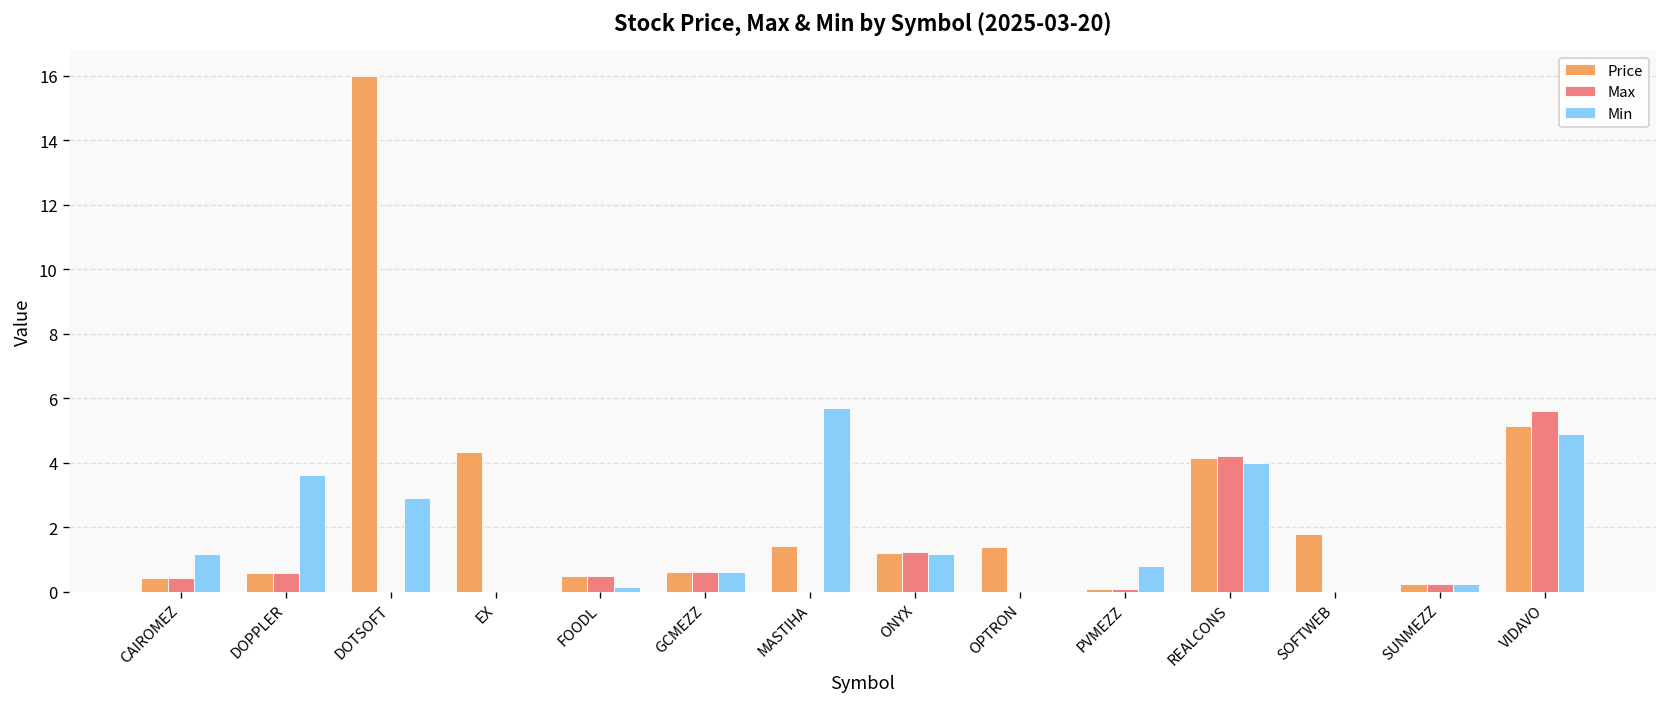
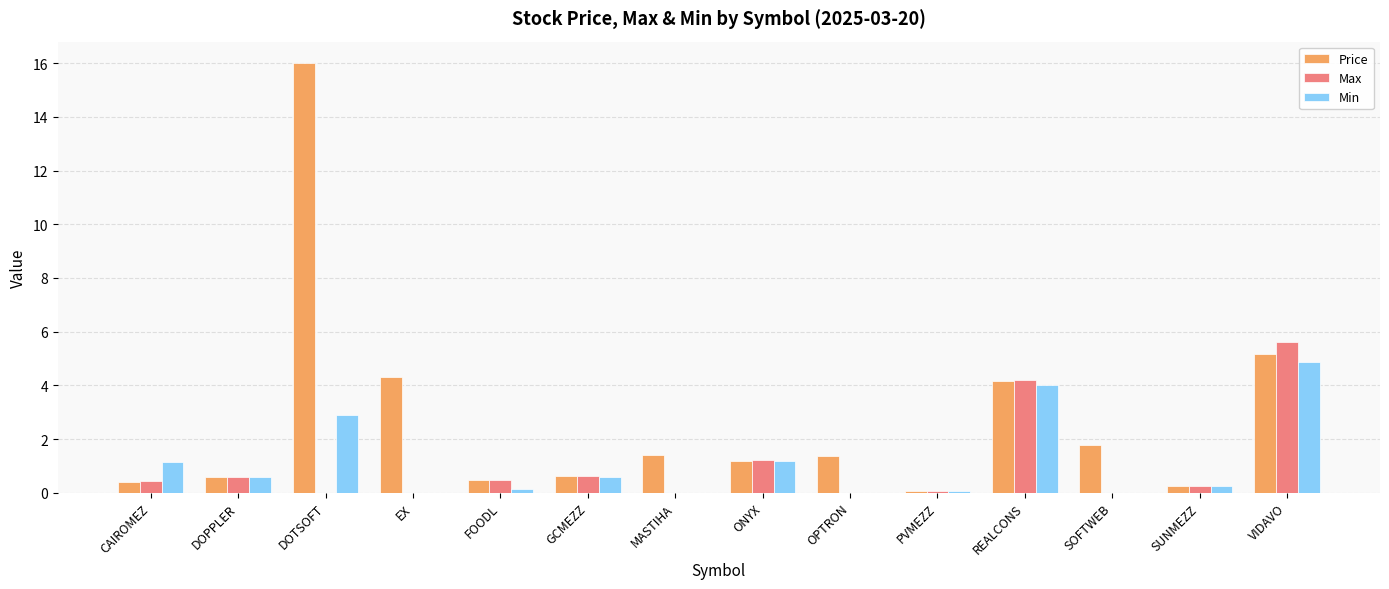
  {
    "Min": {
      "CAIROMEZ": 1.2,
-     "DOPPLER": 3.6,
+     "DOPPLER": 0.6,
      "DOTSOFT": 2.9,
      "EX": 0.0,
      "FOODL": 0.2,
      "GCMEZZ": 0.6,
-     "MASTIHA": 5.7,
+     "MASTIHA": 0.0,
      "ONYX": 1.2,
      "OPTRON": 0.0,
-     "PVMEZZ": 0.8,
+     "PVMEZZ": 0.1,
      "REALCONS": 4.0,
      "SOFTWEB": 0.0,
      "SUNMEZZ": 0.2,
      "VIDAVO": 4.9
    }
  }
